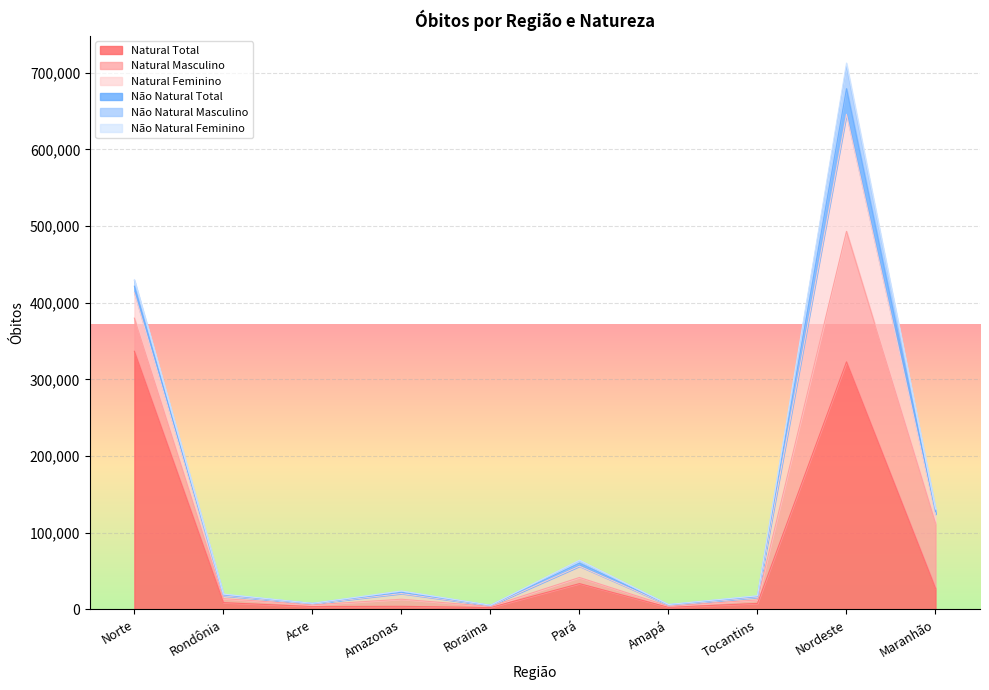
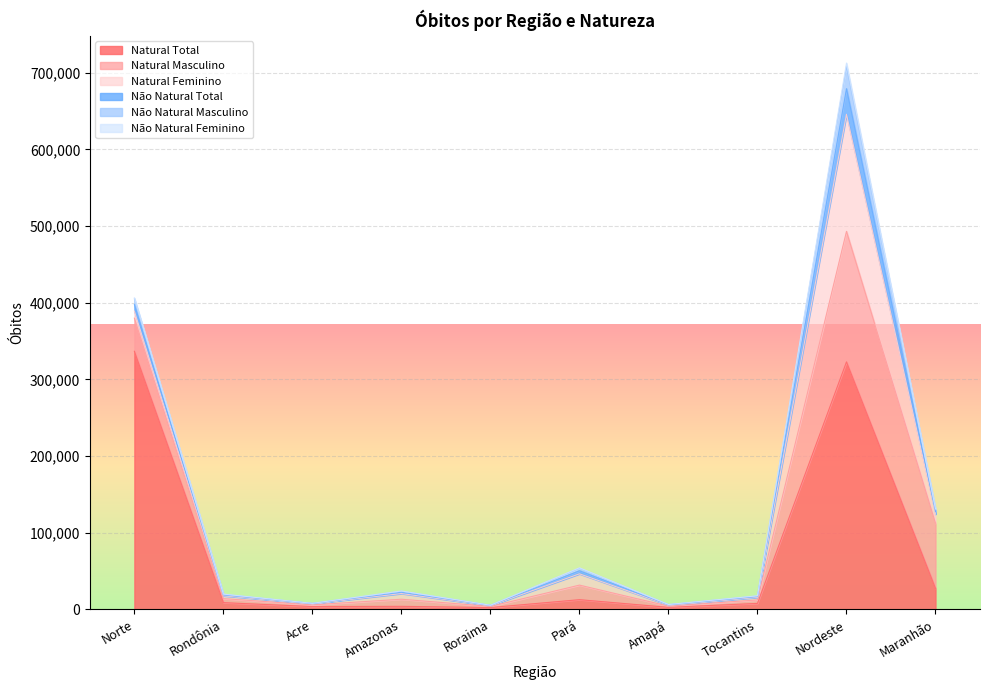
  {
    "Natural Total": {
      "Norte": "340,000",
      "Rondônia": "10,000",
      "Amazonas": "0",
-     "Pará": "30,000",
+     "Pará": "10,000",
      "Tocantins": "10,000",
      "Nordeste": "320,000",
      "Maranhão": "30,000"
    },
    "Natural Masculino": {
      "Norte": "40,000",
      "Rondônia": "10,000",
      "Amazonas": "10,000",
-     "Pará": "10,000",
+     "Pará": "20,000",
      "Nordeste": "170,000",
      "Maranhão": "80,000"
    },
    "Natural Feminino": {
-     "Norte": "30,000",
+     "Norte": "10,000",
      "Pará": "10,000",
      "Nordeste": "150,000",
      "Maranhão": "10,000"
    }
  }
